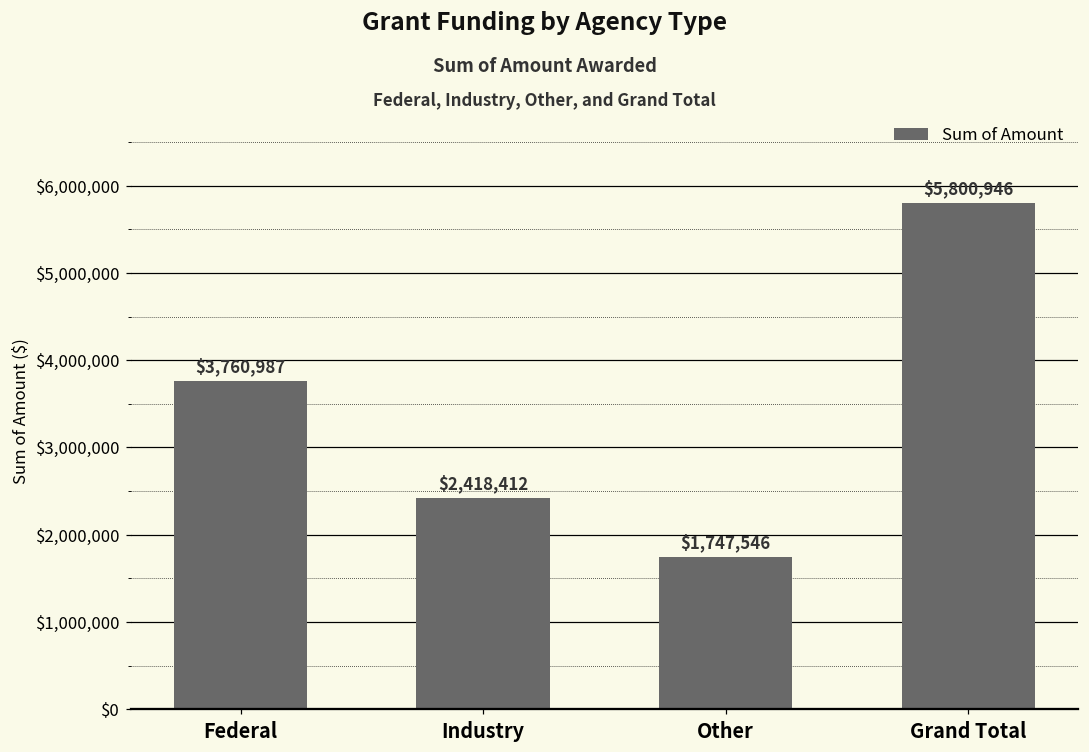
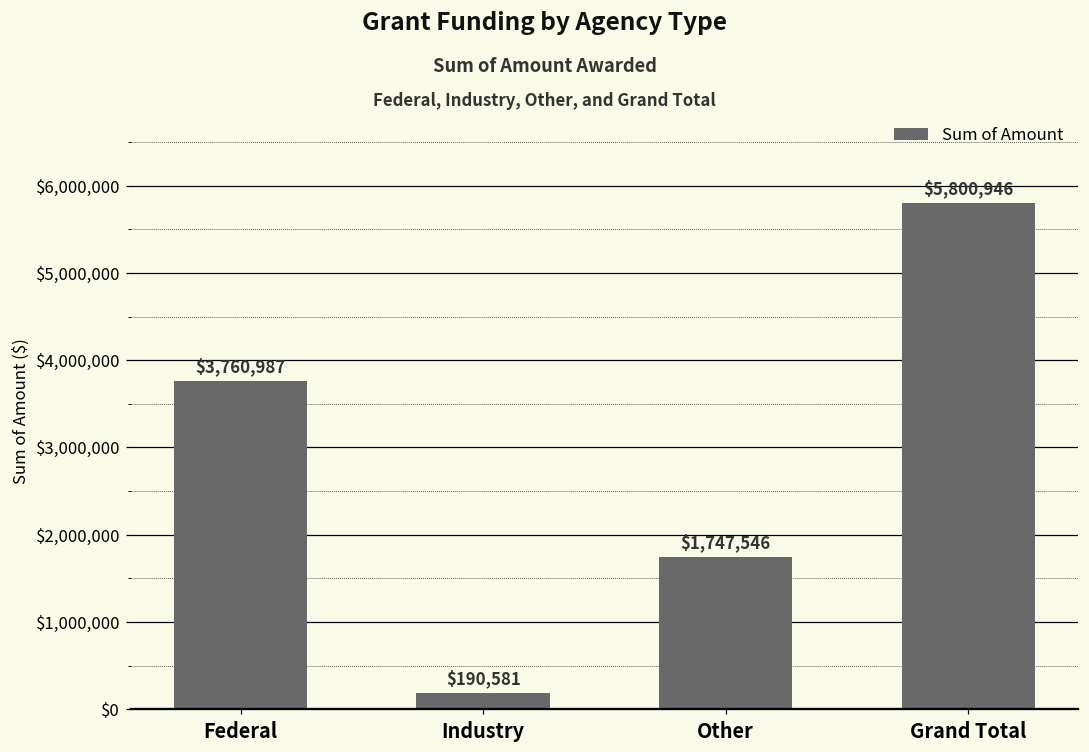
  {
    "Federal": "$3,760,987",
-   "Industry": "$2,418,412",
+   "Industry": "$190,581",
    "Other": "$1,747,546",
    "Grand Total": "$5,800,946"
  }
